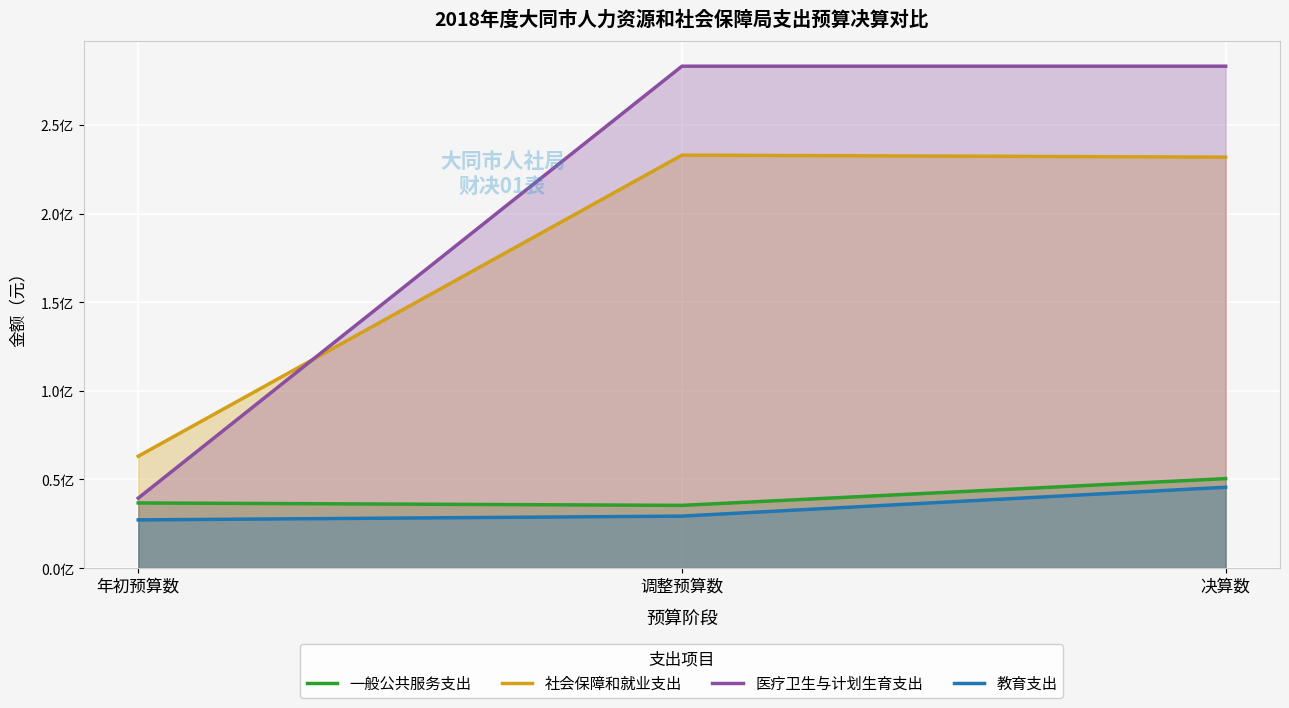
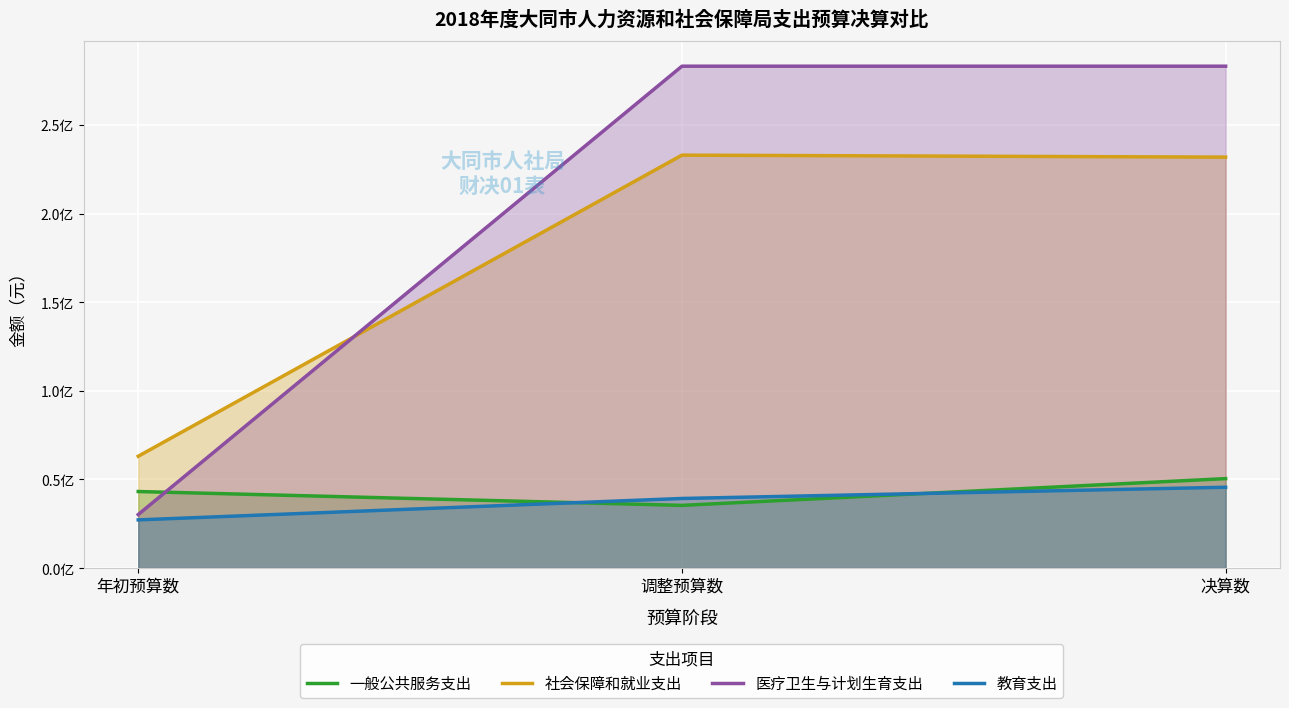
  {
    "一般公共服务支出": {
-     "年初预算数": "0.37亿",
+     "年初预算数": "0.43亿",
      "调整预算数": "0.35亿",
      "决算数": "0.50亿"
    },
    "社会保障和就业支出": {
      "年初预算数": "0.63亿",
      "调整预算数": "2.33亿",
      "决算数": "2.32亿"
    },
    "医疗卫生与计划生育支出": {
-     "年初预算数": "0.39亿",
+     "年初预算数": "0.30亿",
      "调整预算数": "2.83亿",
      "决算数": "2.83亿"
    },
    "教育支出": {
      "年初预算数": "0.27亿",
-     "调整预算数": "0.29亿",
+     "调整预算数": "0.39亿",
      "决算数": "0.46亿"
    }
  }
